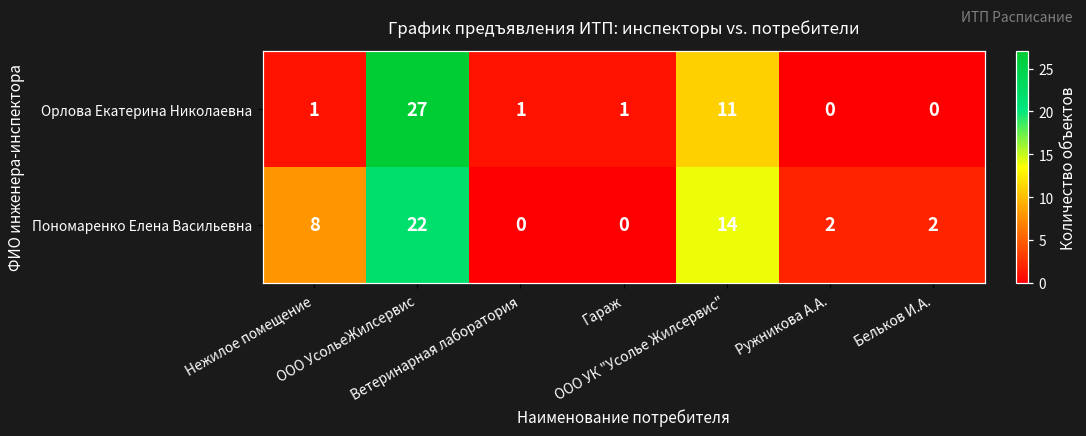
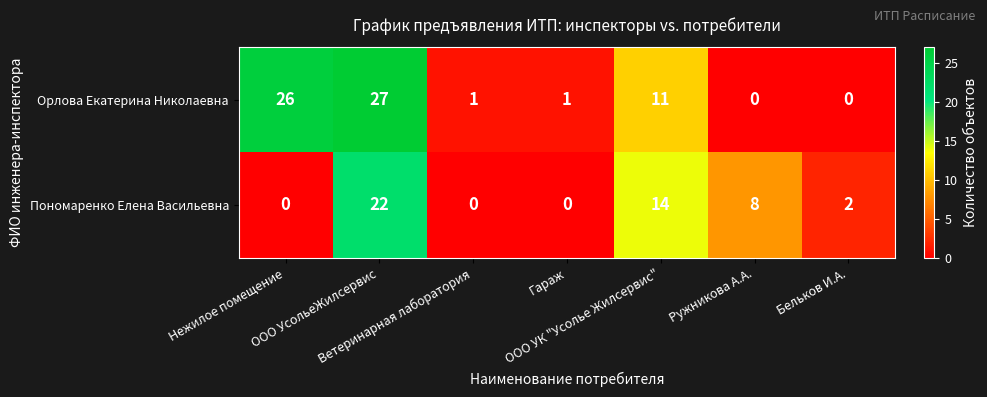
  {
    "Орлова Екатерина Николаевна": {
-     "Нежилое помещение": 1,
+     "Нежилое помещение": 26,
      "ООО УсольеЖилсервис": 27,
      "Ветеринарная лаборатория": 1,
      "Гараж": 1,
      "ООО УК \"Усолье Жилсервис\"": 11,
      "Ружникова А.А.": 0,
      "Бельков И.А.": 0
    },
    "Пономаренко Елена Васильевна": {
-     "Нежилое помещение": 8,
+     "Нежилое помещение": 0,
      "ООО УсольеЖилсервис": 22,
      "Ветеринарная лаборатория": 0,
      "Гараж": 0,
      "ООО УК \"Усолье Жилсервис\"": 14,
-     "Ружникова А.А.": 2,
+     "Ружникова А.А.": 8,
      "Бельков И.А.": 2
    }
  }
